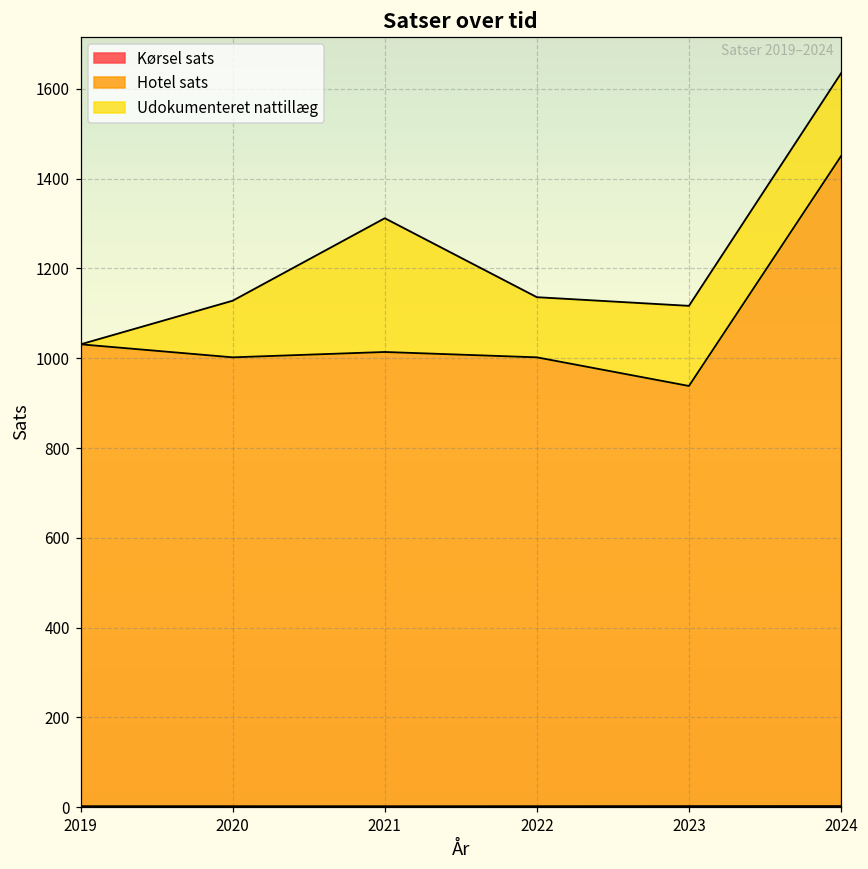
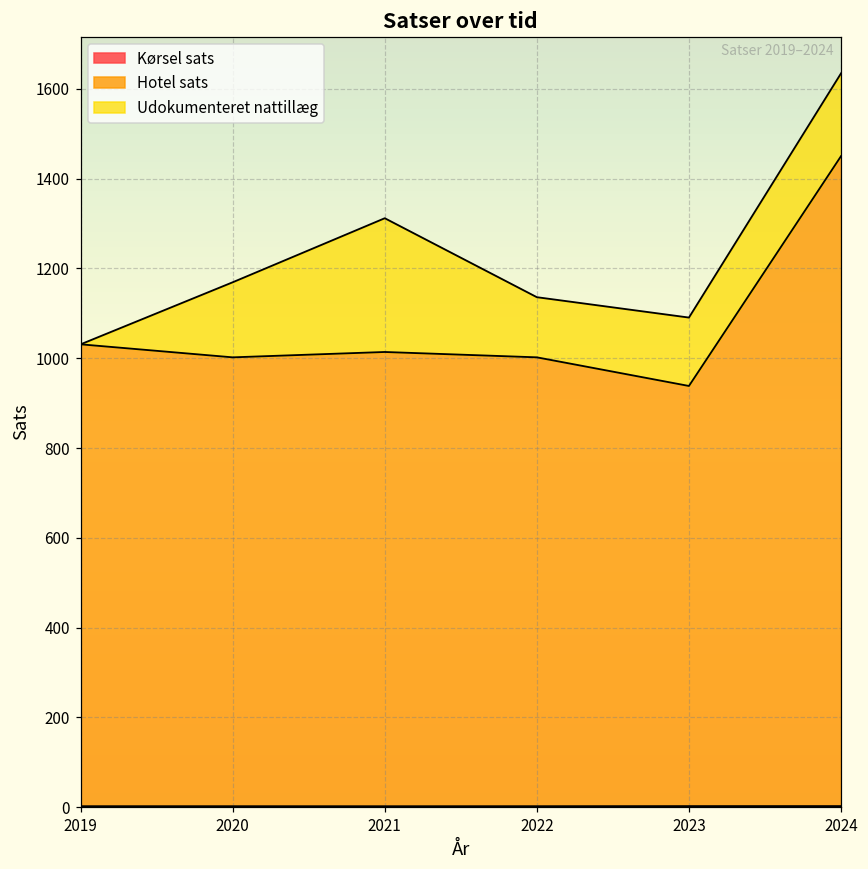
  {
    "Kørsel sats": {
      "2019": 0,
      "2020": 0,
      "2021": 0,
      "2022": 0,
      "2023": 0,
      "2024": 0
    },
    "Hotel sats": {
      "2020": 1000,
      "2021": 1010,
      "2022": 1000,
      "2023": 940,
      "2024": 1450
    },
    "Udokumenteret nattillæg": {
-     "2020": 130,
+     "2020": 170,
      "2021": 300,
      "2022": 130,
-     "2023": 180
+     "2023": 150
    }
  }
